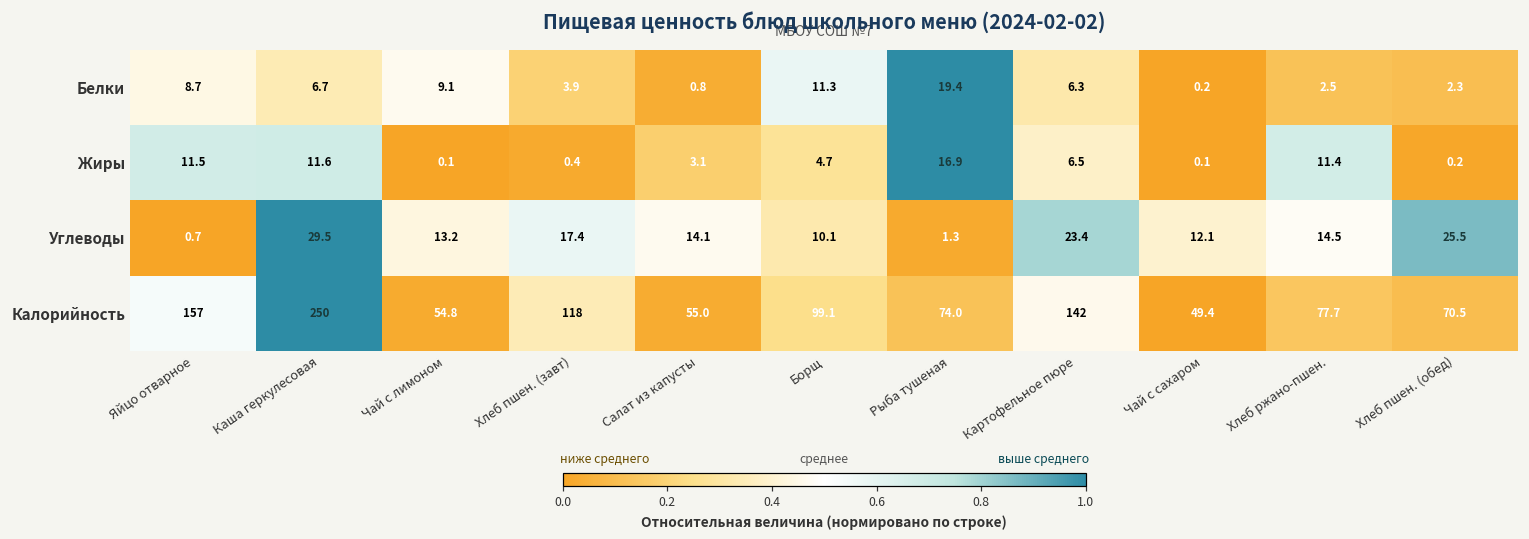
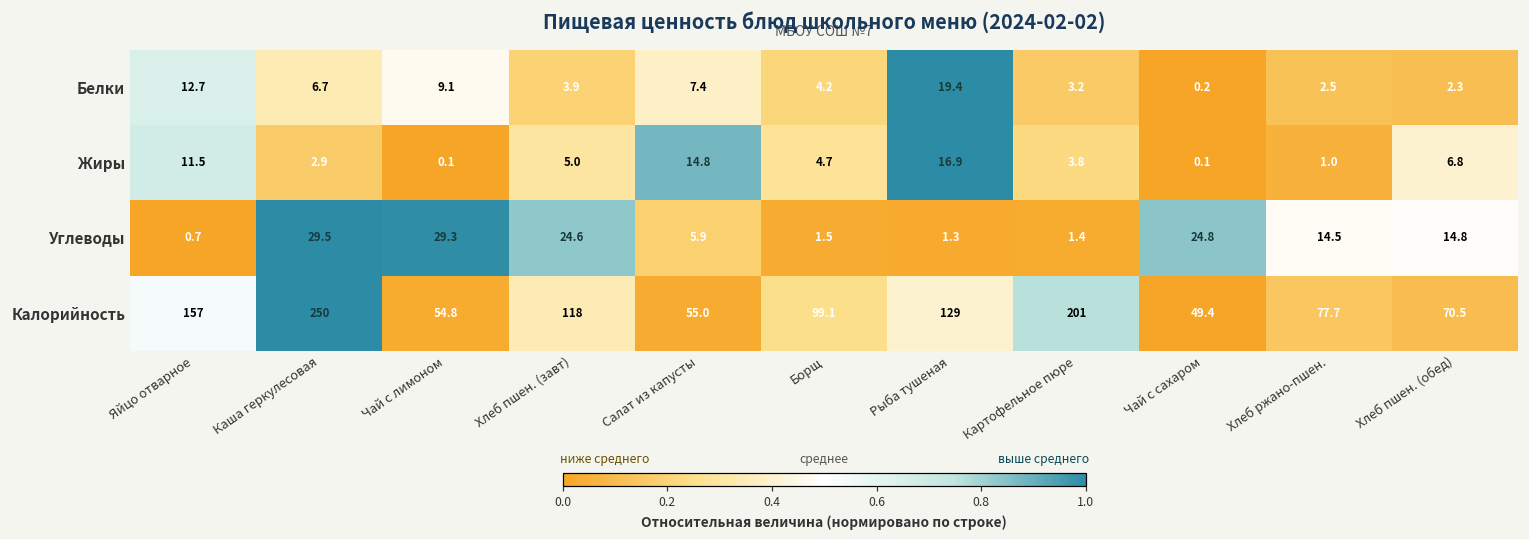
  {
    "Белки": {
-     "Яйцо отварное": 8.7,
+     "Яйцо отварное": 12.7,
      "Каша геркулесовая": 6.7,
      "Чай с лимоном": 9.1,
      "Хлеб пшен. (завт)": 3.9,
-     "Салат из капусты": 0.8,
-     "Борщ": 11.3,
+     "Салат из капусты": 7.4,
+     "Борщ": 4.2,
      "Рыба тушеная": 19.4,
-     "Картофельное пюре": 6.3,
+     "Картофельное пюре": 3.2,
      "Чай с сахаром": 0.2,
      "Хлеб ржано-пшен.": 2.5,
      "Хлеб пшен. (обед)": 2.3
    },
    "Жиры": {
      "Яйцо отварное": 11.5,
-     "Каша геркулесовая": 11.6,
+     "Каша геркулесовая": 2.9,
      "Чай с лимоном": 0.1,
-     "Хлеб пшен. (завт)": 0.4,
-     "Салат из капусты": 3.1,
+     "Хлеб пшен. (завт)": 5.0,
+     "Салат из капусты": 14.8,
      "Борщ": 4.7,
      "Рыба тушеная": 16.9,
-     "Картофельное пюре": 6.5,
+     "Картофельное пюре": 3.8,
      "Чай с сахаром": 0.1,
-     "Хлеб ржано-пшен.": 11.4,
-     "Хлеб пшен. (обед)": 0.2
+     "Хлеб ржано-пшен.": 1.0,
+     "Хлеб пшен. (обед)": 6.8
    },
    "Углеводы": {
      "Яйцо отварное": 0.7,
      "Каша геркулесовая": 29.5,
-     "Чай с лимоном": 13.2,
-     "Хлеб пшен. (завт)": 17.4,
-     "Салат из капусты": 14.1,
-     "Борщ": 10.1,
+     "Чай с лимоном": 29.3,
+     "Хлеб пшен. (завт)": 24.6,
+     "Салат из капусты": 5.9,
+     "Борщ": 1.5,
      "Рыба тушеная": 1.3,
-     "Картофельное пюре": 23.4,
-     "Чай с сахаром": 12.1,
+     "Картофельное пюре": 1.4,
+     "Чай с сахаром": 24.8,
      "Хлеб ржано-пшен.": 14.5,
-     "Хлеб пшен. (обед)": 25.5
+     "Хлеб пшен. (обед)": 14.8
    },
    "Калорийность": {
      "Яйцо отварное": 157,
      "Каша геркулесовая": 250,
      "Чай с лимоном": 54.8,
      "Хлеб пшен. (завт)": 118,
      "Салат из капусты": 55.0,
      "Борщ": 99.1,
-     "Рыба тушеная": 74.0,
-     "Картофельное пюре": 142,
+     "Рыба тушеная": 129,
+     "Картофельное пюре": 201,
      "Чай с сахаром": 49.4,
      "Хлеб ржано-пшен.": 77.7,
      "Хлеб пшен. (обед)": 70.5
    }
  }
